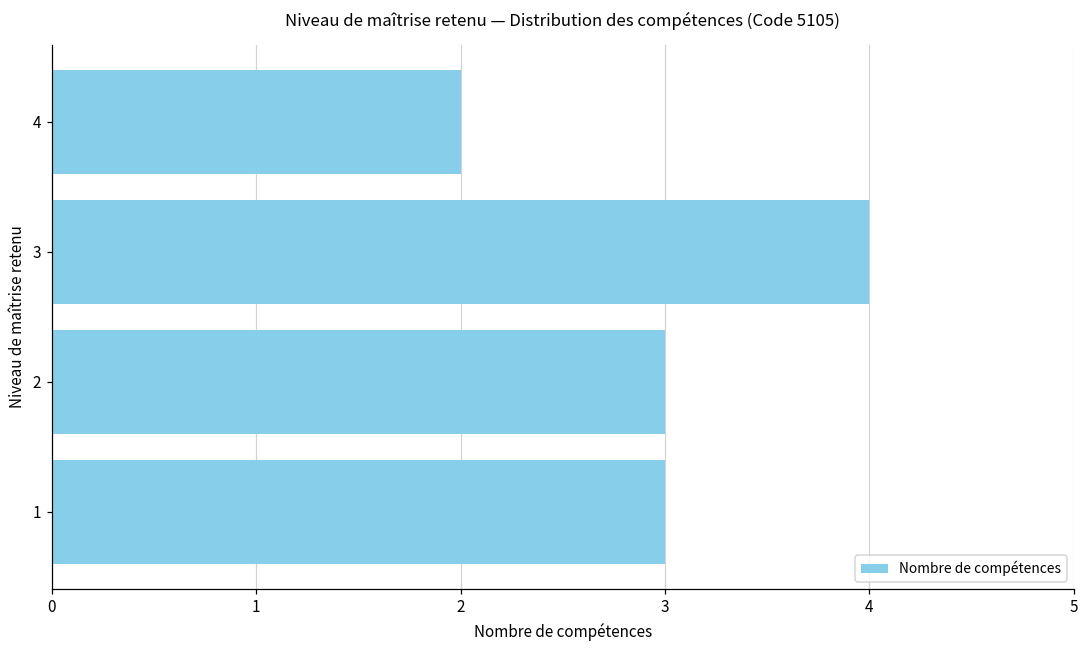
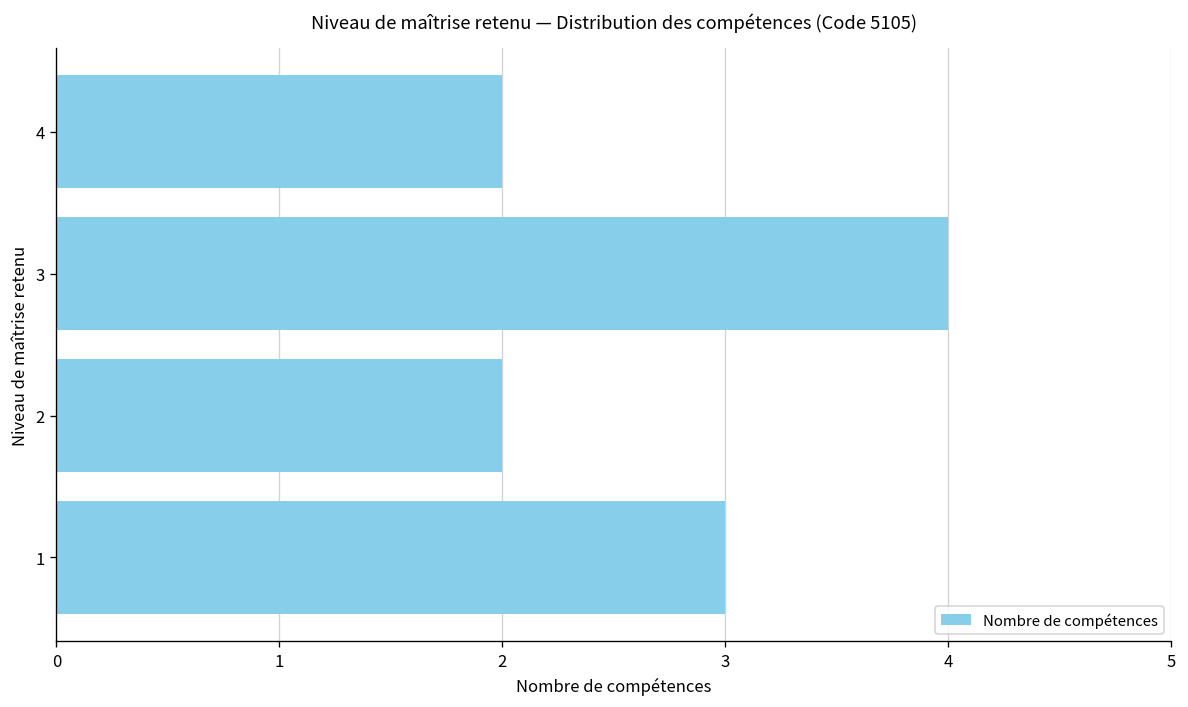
  {
    "4": 2,
    "3": 4,
-   "2": 3,
+   "2": 2,
    "1": 3
  }
